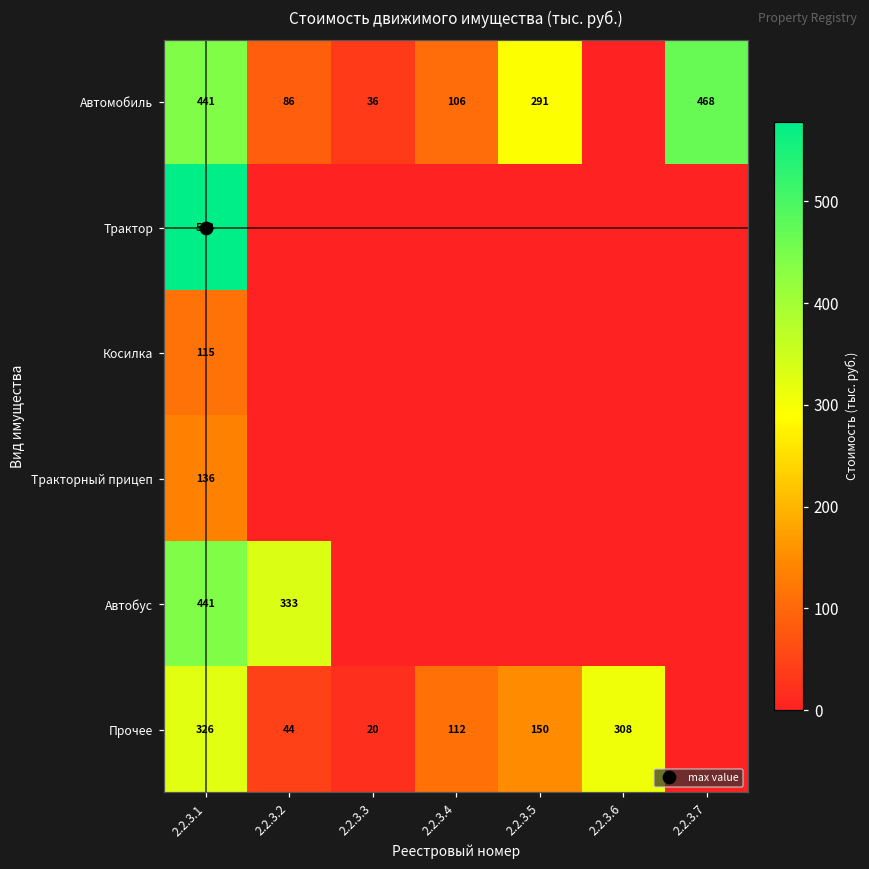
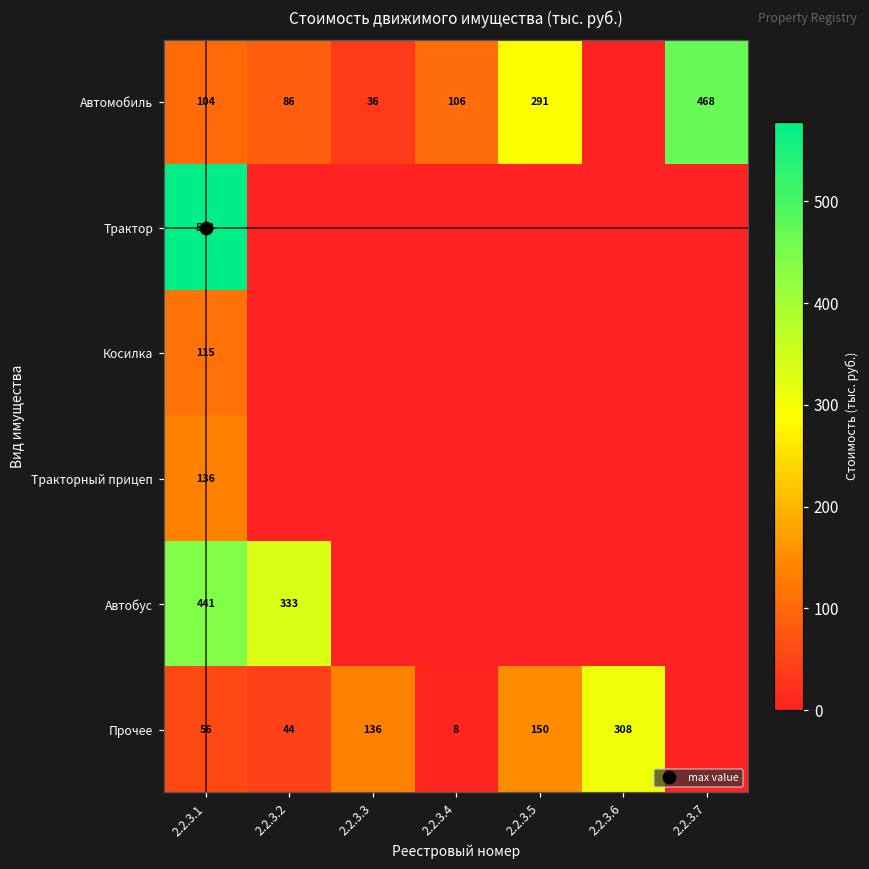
  {
    "Автомобиль": {
-     "2.2.3.1": 441,
+     "2.2.3.1": 104,
      "2.2.3.2": 86,
      "2.2.3.3": 36,
      "2.2.3.4": 106,
      "2.2.3.5": 291,
      "2.2.3.7": 468
    },
    "Косилка": {
      "2.2.3.1": 115
    },
    "Тракторный прицеп": {
      "2.2.3.1": 136
    },
    "Автобус": {
      "2.2.3.1": 441,
      "2.2.3.2": 333
    },
    "Прочее": {
-     "2.2.3.1": 326,
+     "2.2.3.1": 56,
      "2.2.3.2": 44,
-     "2.2.3.3": 20,
-     "2.2.3.4": 112,
+     "2.2.3.3": 136,
+     "2.2.3.4": 8,
      "2.2.3.5": 150,
      "2.2.3.6": 308
    }
  }
